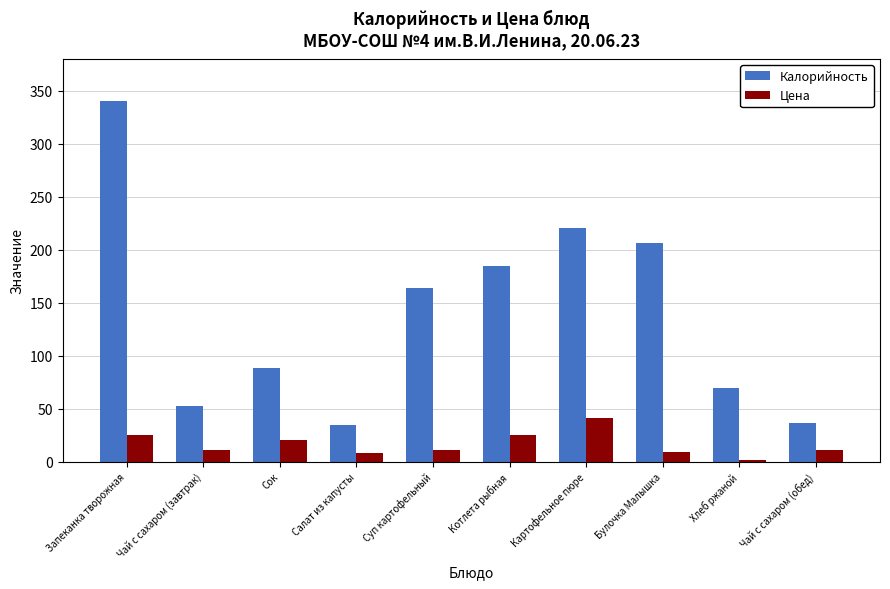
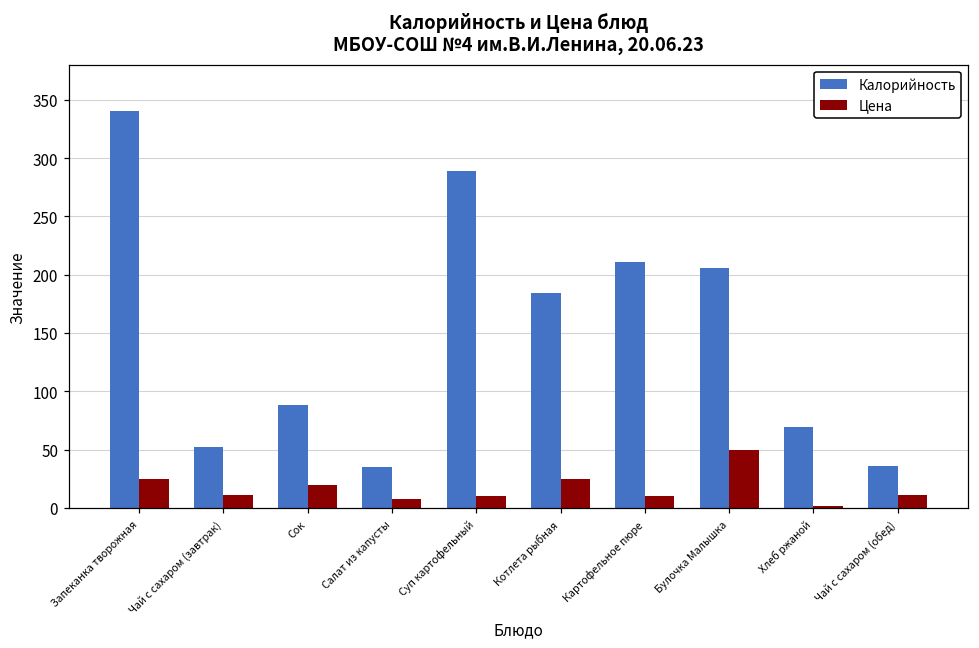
  {
    "Калорийность": {
      "Запеканка творожная": 340,
      "Чай с сахаром (завтрак)": 52,
      "Сок": 88,
      "Салат из капусты": 35,
-     "Суп картофельный": 164,
+     "Суп картофельный": 289,
      "Котлета рыбная": 184,
-     "Картофельное пюре": 221,
+     "Картофельное пюре": 211,
      "Булочка Малышка": 206,
      "Хлеб ржаной": 69,
      "Чай с сахаром (обед)": 36
    },
    "Цена": {
      "Запеканка творожная": 25,
      "Чай с сахаром (завтрак)": 11,
      "Сок": 20,
      "Салат из капусты": 8,
      "Суп картофельный": 11,
      "Котлета рыбная": 25,
-     "Картофельное пюре": 41,
-     "Булочка Малышка": 9,
+     "Картофельное пюре": 10,
+     "Булочка Малышка": 50,
      "Чай с сахаром (обед)": 11
    }
  }
